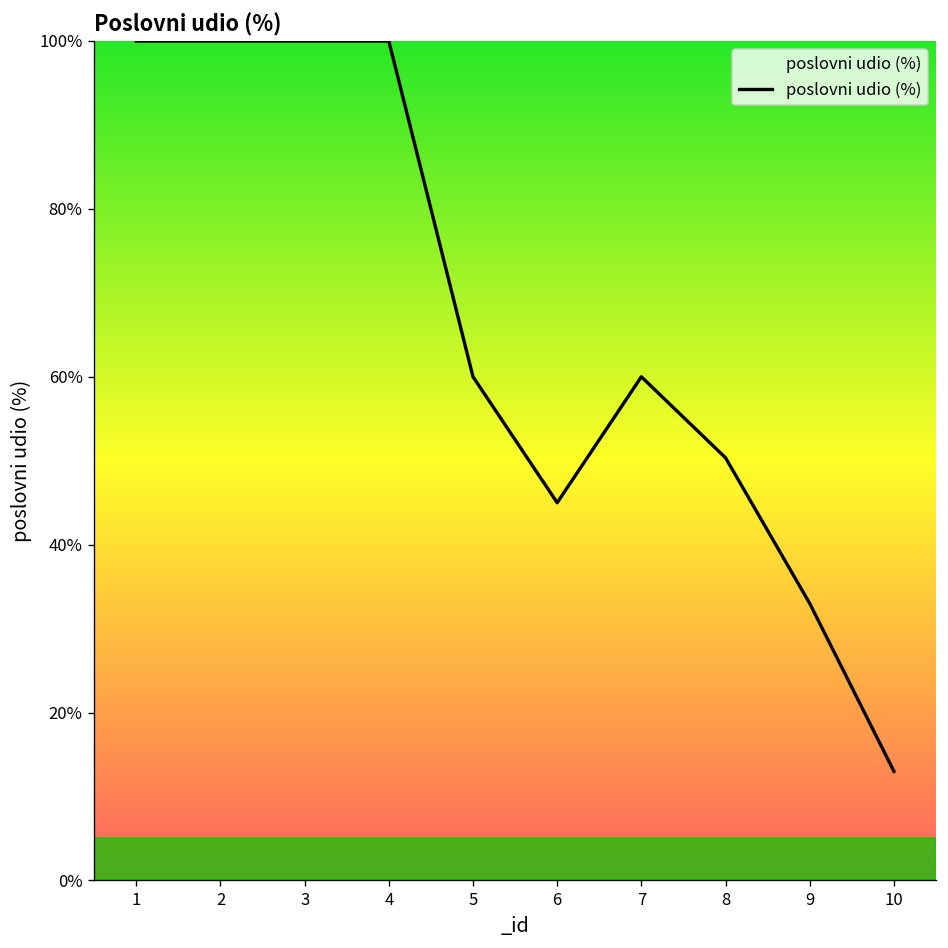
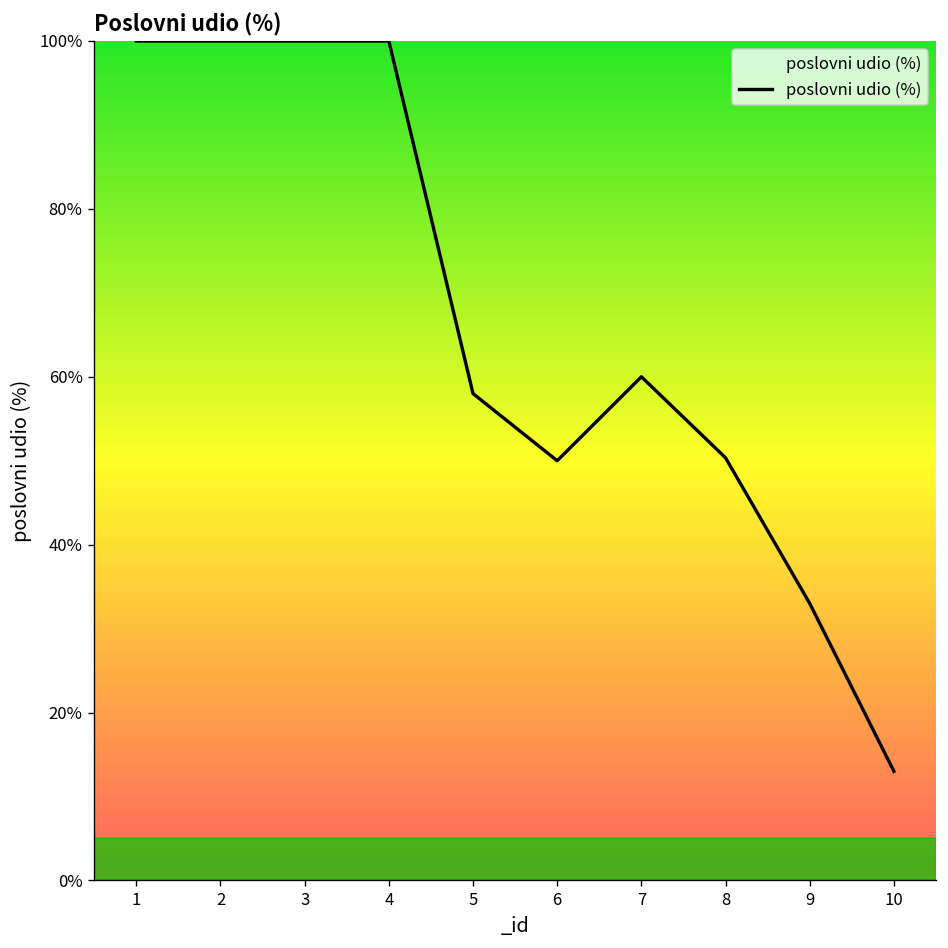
  {
    "1": "100%",
    "2": "100%",
    "3": "100%",
    "4": "100%",
-   "5": "60%",
-   "6": "45%",
+   "5": "58%",
+   "6": "50%",
    "7": "60%",
    "8": "50%",
    "9": "33%",
    "10": "13%"
  }
